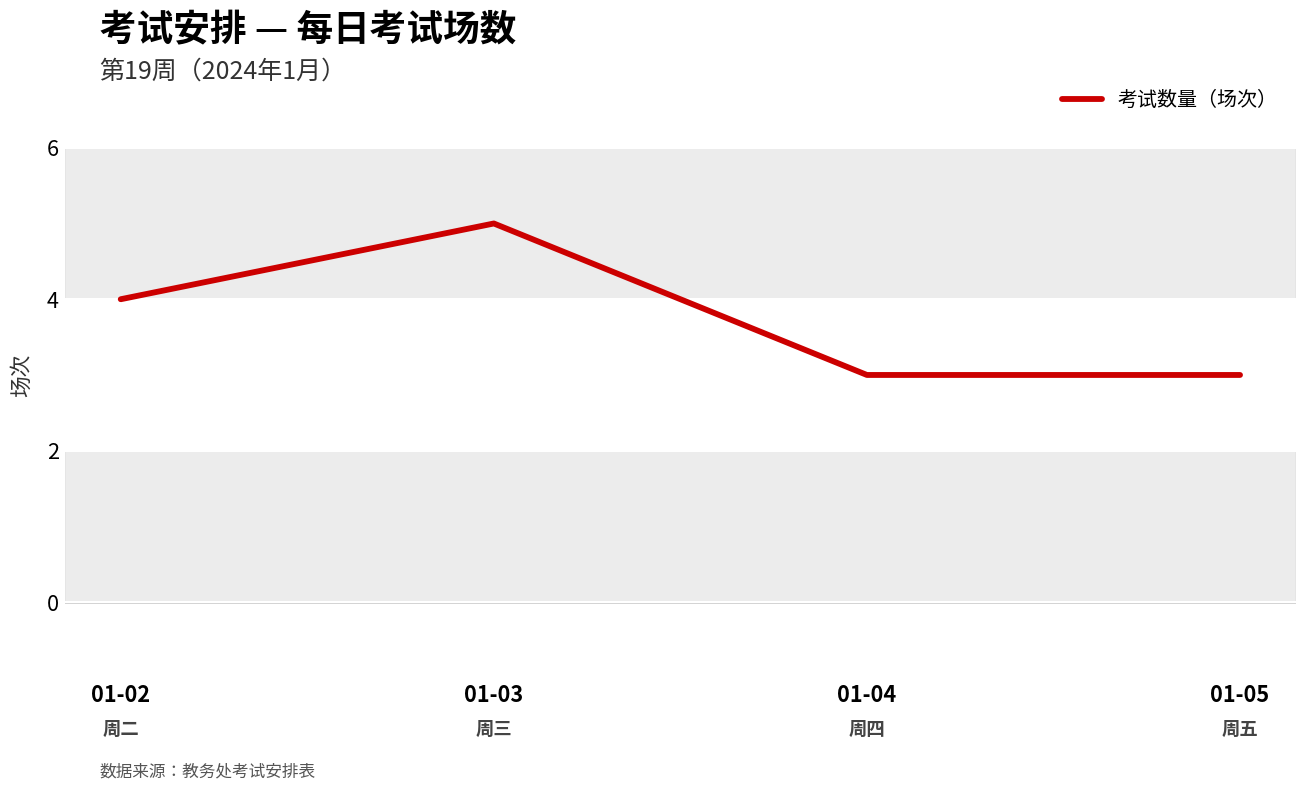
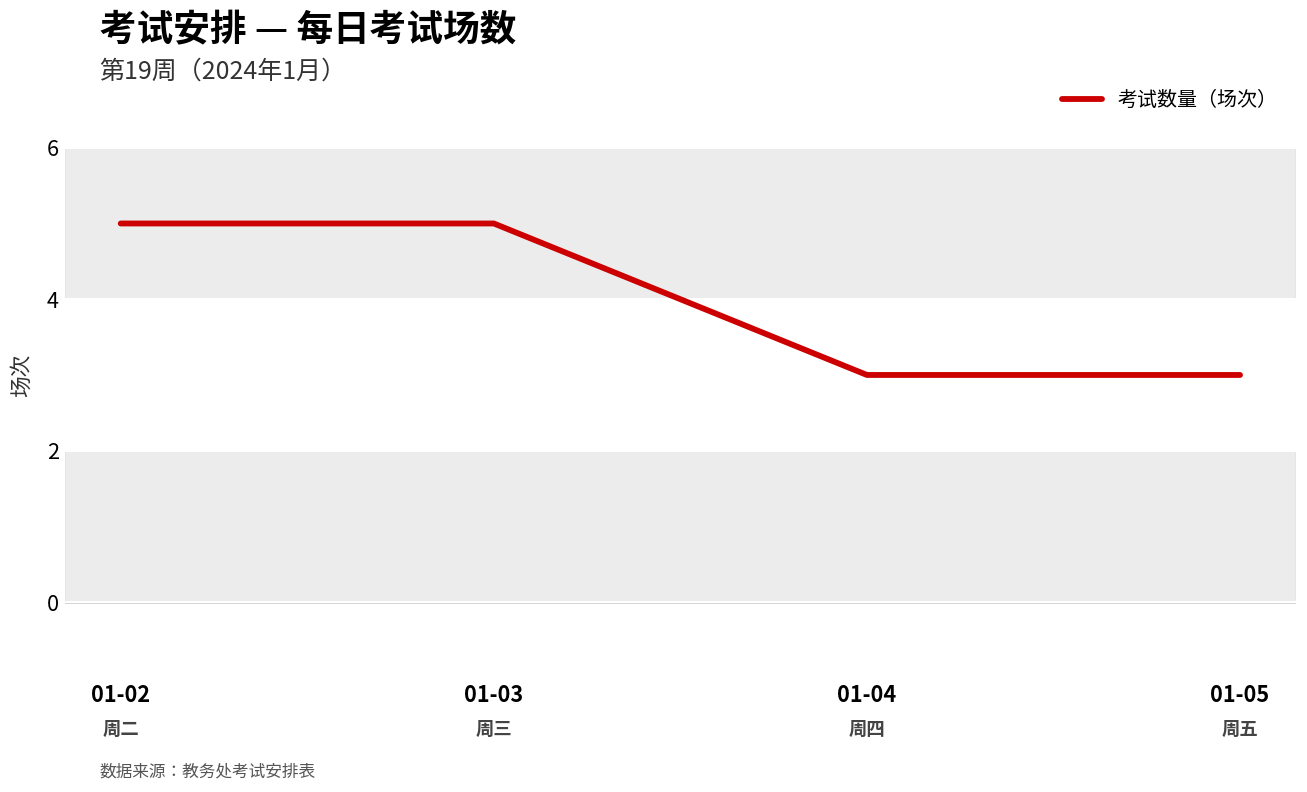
  {
-   "01-02": 4,
+   "01-02": 5,
    "01-03": 5,
    "01-04": 3,
    "01-05": 3
  }
